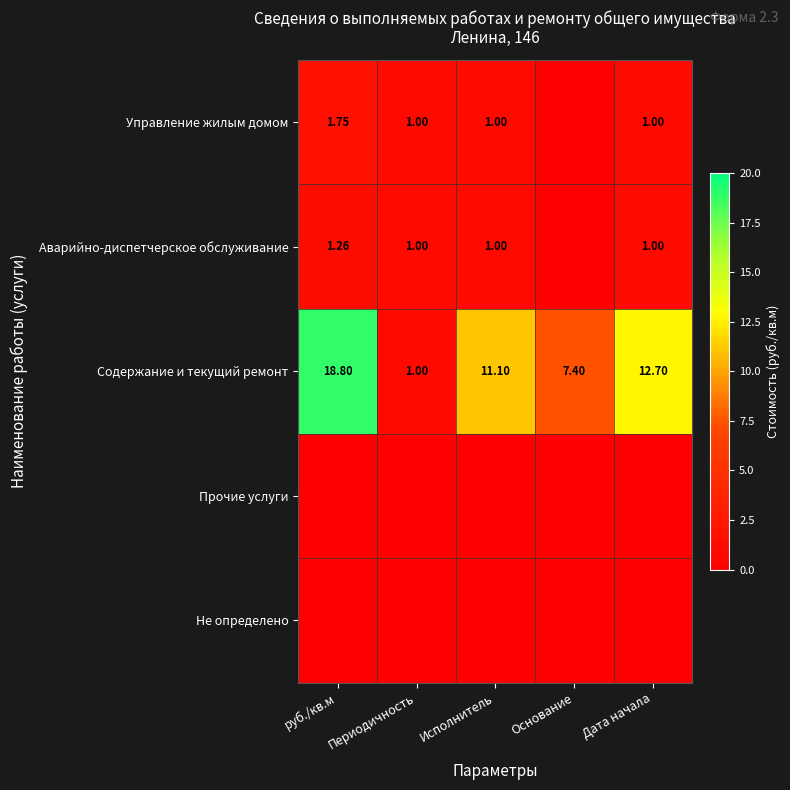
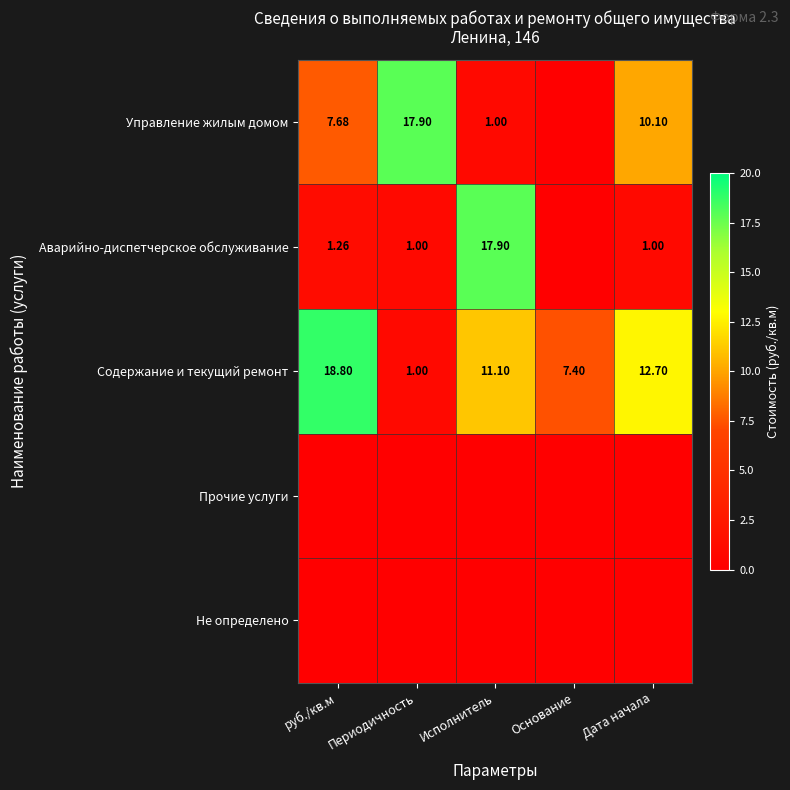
  {
    "Управление жилым домом": {
-     "руб./кв.м": 1.75,
-     "Периодичность": 1.00,
+     "руб./кв.м": 7.68,
+     "Периодичность": 17.90,
      "Исполнитель": 1.00,
-     "Дата начала": 1.00
+     "Дата начала": 10.10
    },
    "Аварийно-диспетчерское обслуживание": {
      "руб./кв.м": 1.26,
      "Периодичность": 1.00,
-     "Исполнитель": 1.00,
+     "Исполнитель": 17.90,
      "Дата начала": 1.00
    },
    "Содержание и текущий ремонт": {
      "руб./кв.м": 18.80,
      "Периодичность": 1.00,
      "Исполнитель": 11.10,
      "Основание": 7.40,
      "Дата начала": 12.70
    }
  }
